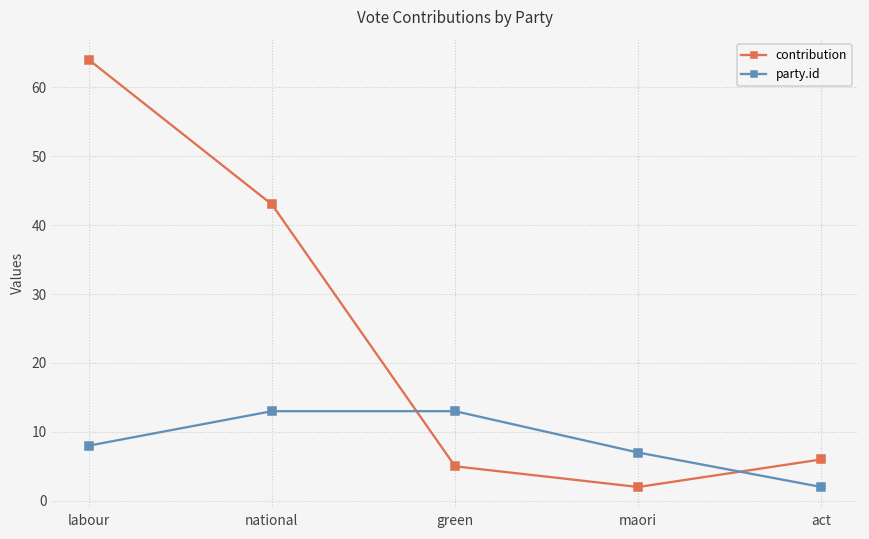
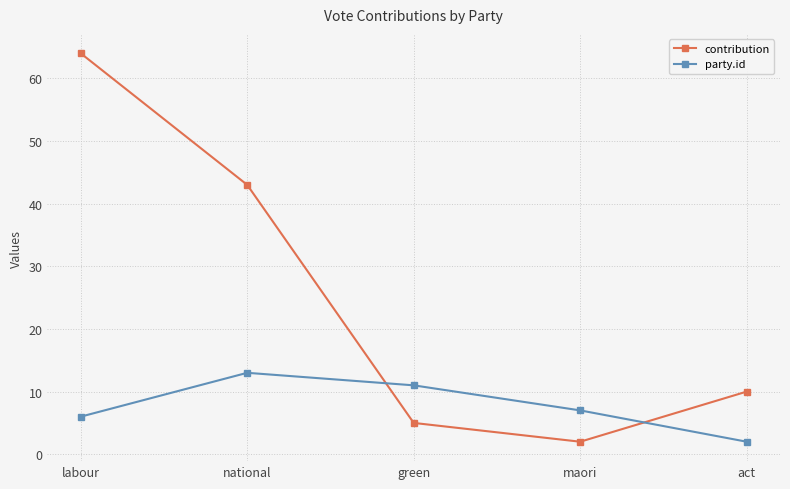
  {
    "contribution": {
      "labour": 64,
      "national": 43,
      "green": 5,
      "maori": 2,
-     "act": 6
+     "act": 10
    },
    "party.id": {
-     "labour": 8,
+     "labour": 6,
      "national": 13,
-     "green": 13,
+     "green": 11,
      "maori": 7,
      "act": 2
    }
  }
